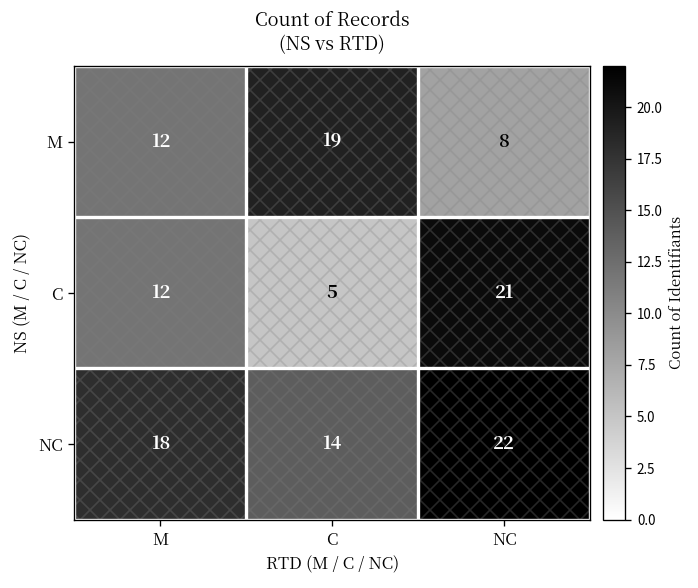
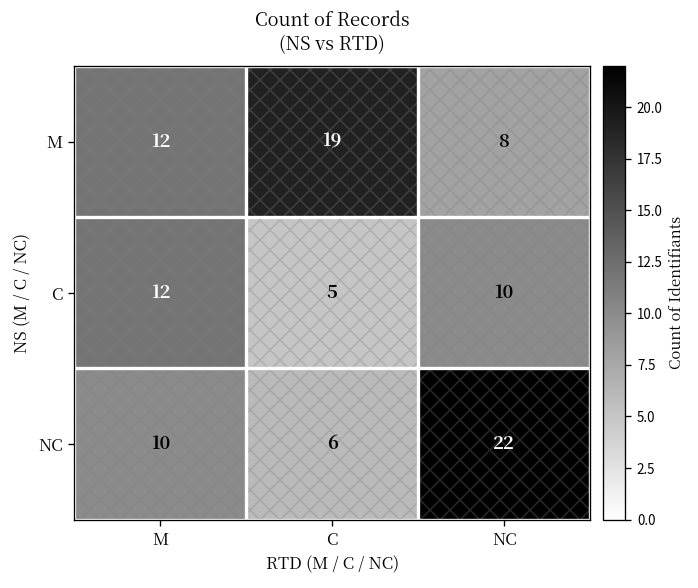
  {
    "M": {
      "M": 12,
      "C": 19,
      "NC": 8
    },
    "C": {
      "M": 12,
      "C": 5,
-     "NC": 21
+     "NC": 10
    },
    "NC": {
-     "M": 18,
-     "C": 14,
+     "M": 10,
+     "C": 6,
      "NC": 22
    }
  }
